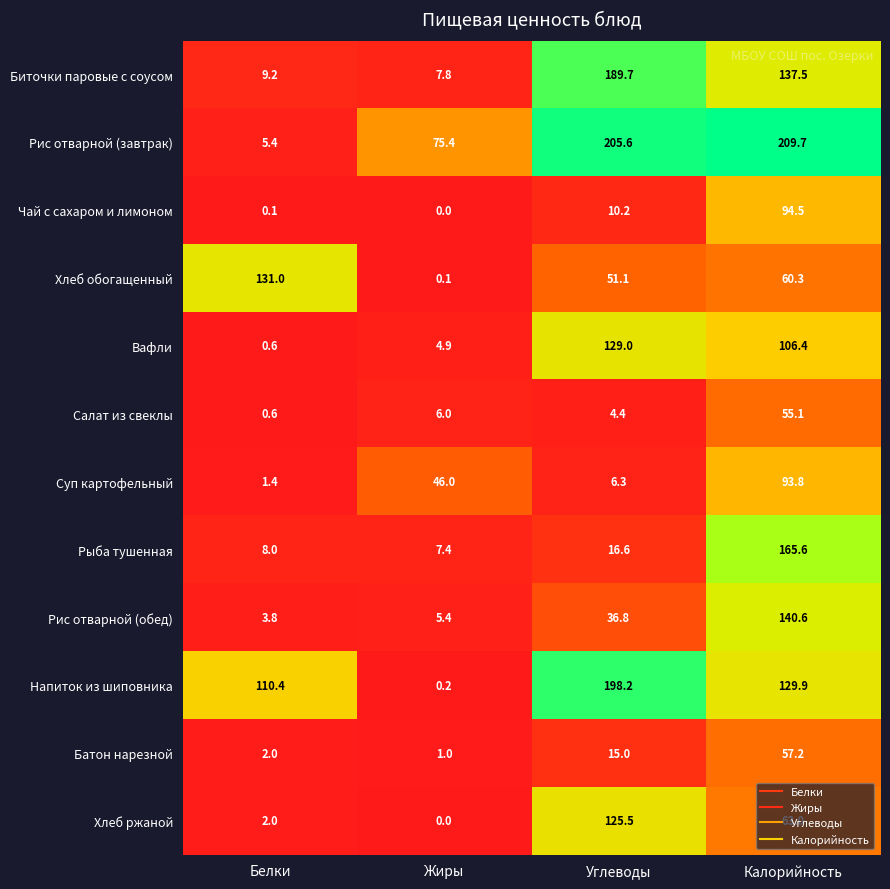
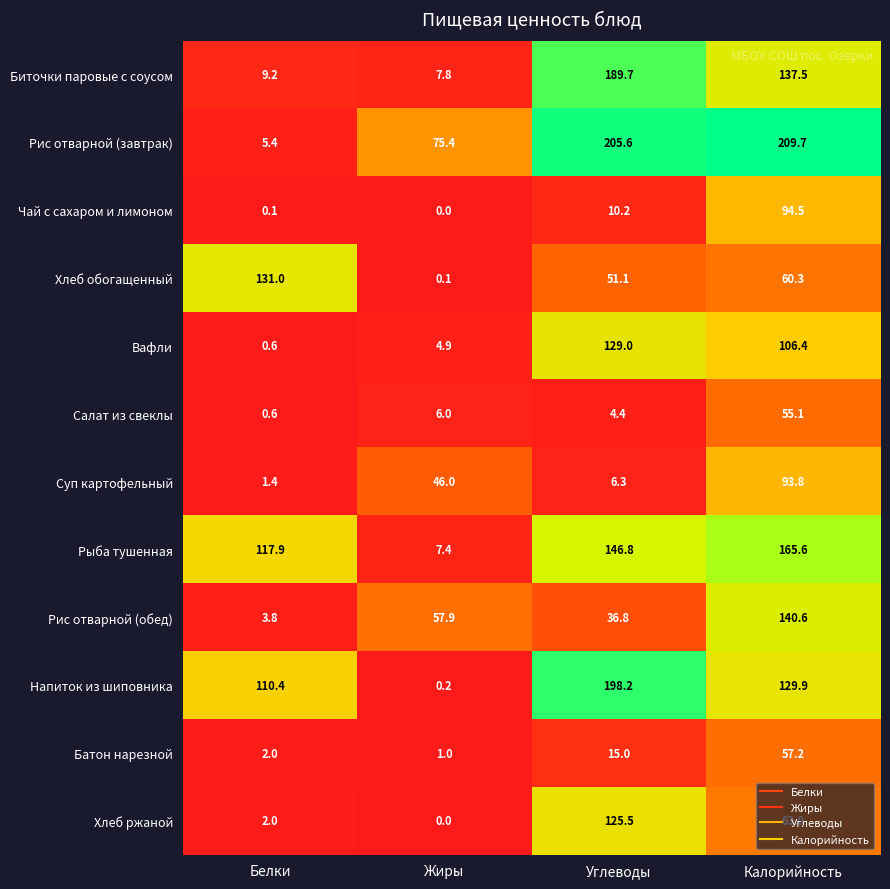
  {
    "Биточки паровые с соусом": {
      "Белки": 9.2,
      "Жиры": 7.8,
      "Углеводы": 189.7
    },
    "Рис отварной (завтрак)": {
      "Белки": 5.4,
      "Жиры": 75.4,
      "Углеводы": 205.6,
      "Калорийность": 209.7
    },
    "Чай с сахаром и лимоном": {
      "Белки": 0.1,
      "Жиры": 0.0,
      "Углеводы": 10.2,
      "Калорийность": 94.5
    },
    "Хлеб обогащенный": {
      "Белки": 131.0,
      "Жиры": 0.1,
      "Углеводы": 51.1,
      "Калорийность": 60.3
    },
    "Вафли": {
      "Белки": 0.6,
      "Жиры": 4.9,
      "Углеводы": 129.0,
      "Калорийность": 106.4
    },
    "Салат из свеклы": {
      "Белки": 0.6,
      "Жиры": 6.0,
      "Углеводы": 4.4,
      "Калорийность": 55.1
    },
    "Суп картофельный": {
      "Белки": 1.4,
      "Жиры": 46.0,
      "Углеводы": 6.3,
      "Калорийность": 93.8
    },
    "Рыба тушенная": {
-     "Белки": 8.0,
+     "Белки": 117.9,
      "Жиры": 7.4,
-     "Углеводы": 16.6,
+     "Углеводы": 146.8,
      "Калорийность": 165.6
    },
    "Рис отварной (обед)": {
      "Белки": 3.8,
-     "Жиры": 5.4,
+     "Жиры": 57.9,
      "Углеводы": 36.8,
      "Калорийность": 140.6
    },
    "Напиток из шиповника": {
      "Белки": 110.4,
      "Жиры": 0.2,
      "Углеводы": 198.2,
      "Калорийность": 129.9
    },
    "Батон нарезной": {
      "Белки": 2.0,
      "Жиры": 1.0,
      "Углеводы": 15.0,
      "Калорийность": 57.2
    },
    "Хлеб ржаной": {
      "Белки": 2.0,
      "Жиры": 0.0,
      "Углеводы": 125.5
    }
  }
